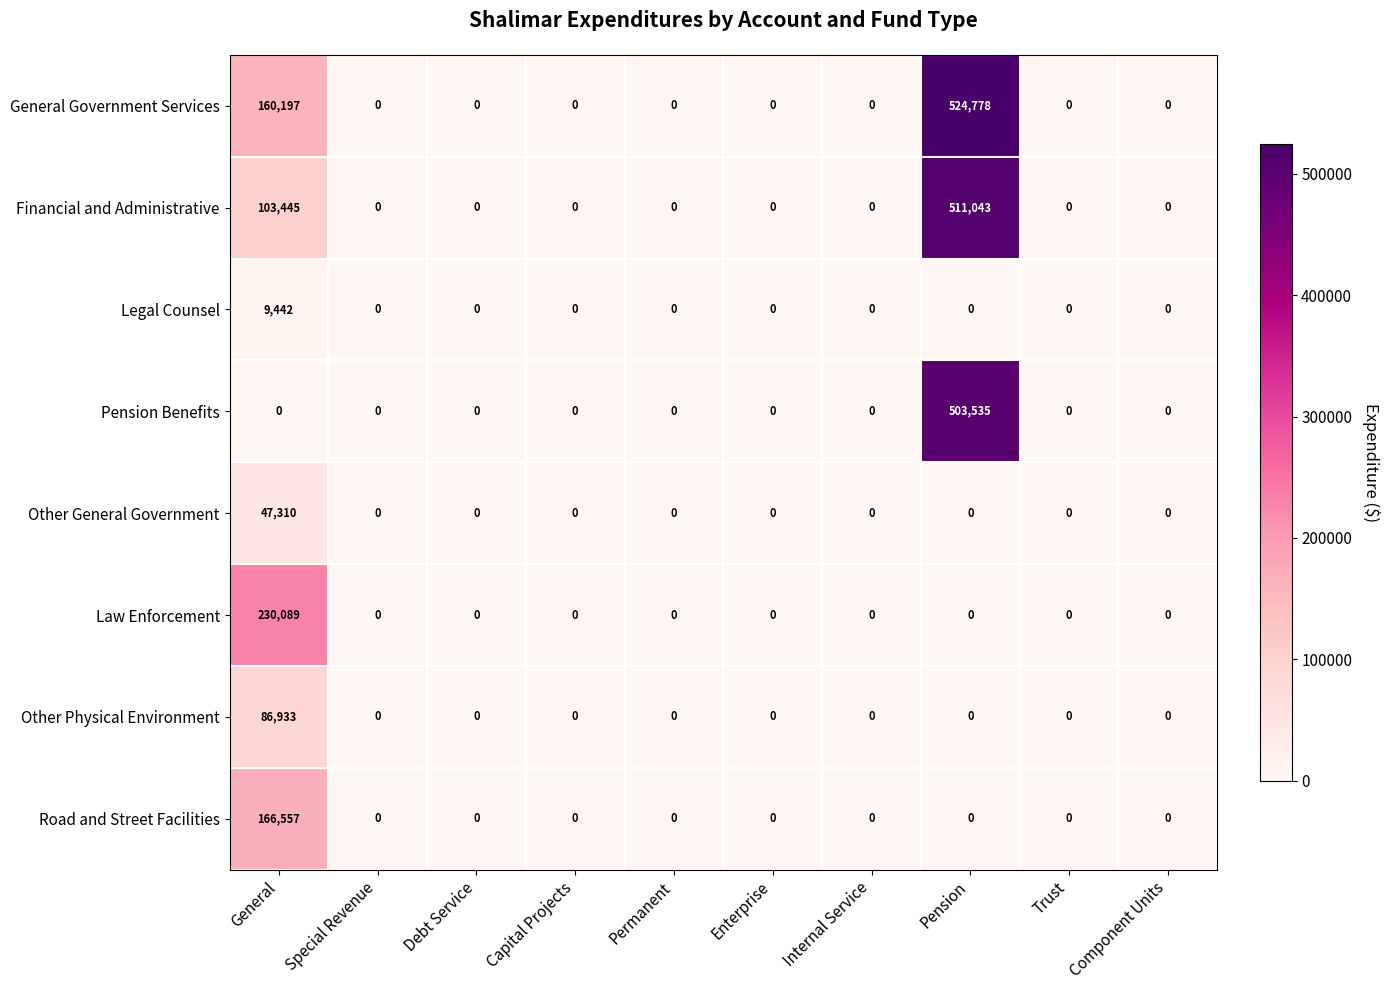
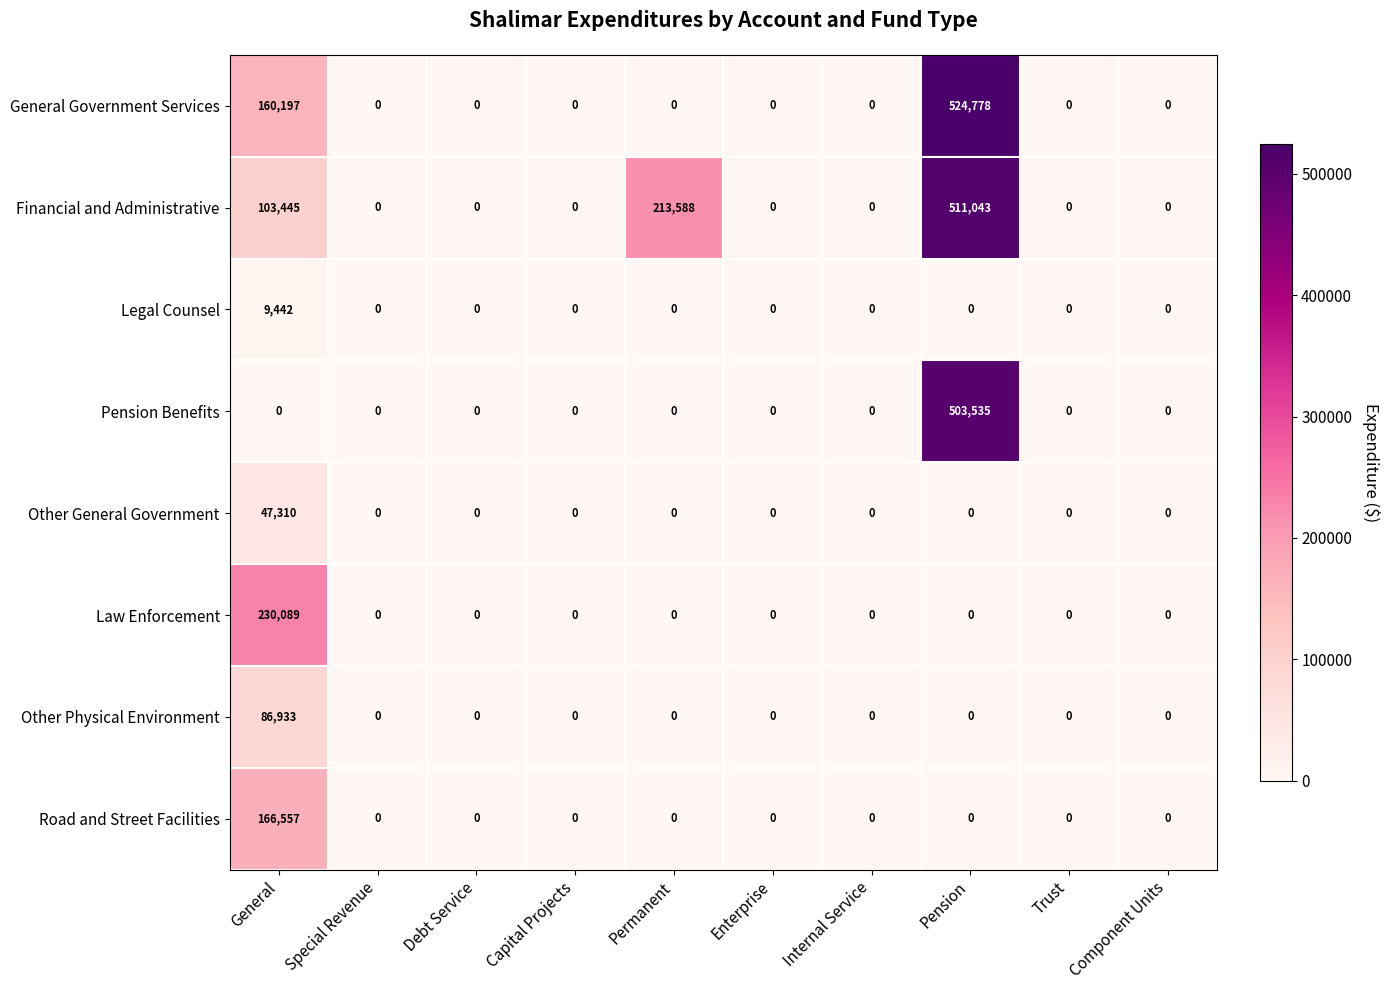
  {
    "General Government Services": {
      "General": "160,197",
      "Special Revenue": "0",
      "Debt Service": "0",
      "Capital Projects": "0",
      "Permanent": "0",
      "Enterprise": "0",
      "Internal Service": "0",
      "Pension": "524,778",
      "Trust": "0",
      "Component Units": "0"
    },
    "Financial and Administrative": {
      "General": "103,445",
      "Special Revenue": "0",
      "Debt Service": "0",
      "Capital Projects": "0",
-     "Permanent": "0",
+     "Permanent": "213,588",
      "Enterprise": "0",
      "Internal Service": "0",
      "Pension": "511,043",
      "Trust": "0",
      "Component Units": "0"
    },
    "Legal Counsel": {
      "General": "9,442",
      "Special Revenue": "0",
      "Debt Service": "0",
      "Capital Projects": "0",
      "Permanent": "0",
      "Enterprise": "0",
      "Internal Service": "0",
      "Pension": "0",
      "Trust": "0",
      "Component Units": "0"
    },
    "Pension Benefits": {
      "General": "0",
      "Special Revenue": "0",
      "Debt Service": "0",
      "Capital Projects": "0",
      "Permanent": "0",
      "Enterprise": "0",
      "Internal Service": "0",
      "Pension": "503,535",
      "Trust": "0",
      "Component Units": "0"
    },
    "Other General Government": {
      "General": "47,310",
      "Special Revenue": "0",
      "Debt Service": "0",
      "Capital Projects": "0",
      "Permanent": "0",
      "Enterprise": "0",
      "Internal Service": "0",
      "Pension": "0",
      "Trust": "0",
      "Component Units": "0"
    },
    "Law Enforcement": {
      "General": "230,089",
      "Special Revenue": "0",
      "Debt Service": "0",
      "Capital Projects": "0",
      "Permanent": "0",
      "Enterprise": "0",
      "Internal Service": "0",
      "Pension": "0",
      "Trust": "0",
      "Component Units": "0"
    },
    "Other Physical Environment": {
      "General": "86,933",
      "Special Revenue": "0",
      "Debt Service": "0",
      "Capital Projects": "0",
      "Permanent": "0",
      "Enterprise": "0",
      "Internal Service": "0",
      "Pension": "0",
      "Trust": "0",
      "Component Units": "0"
    },
    "Road and Street Facilities": {
      "General": "166,557",
      "Special Revenue": "0",
      "Debt Service": "0",
      "Capital Projects": "0",
      "Permanent": "0",
      "Enterprise": "0",
      "Internal Service": "0",
      "Pension": "0",
      "Trust": "0",
      "Component Units": "0"
    }
  }
